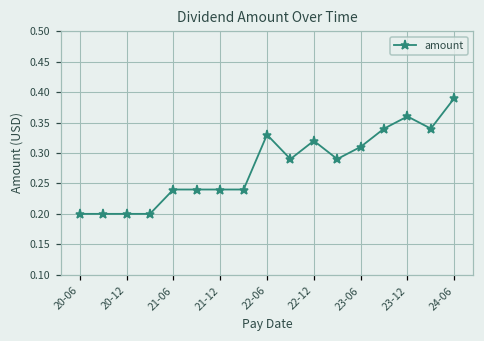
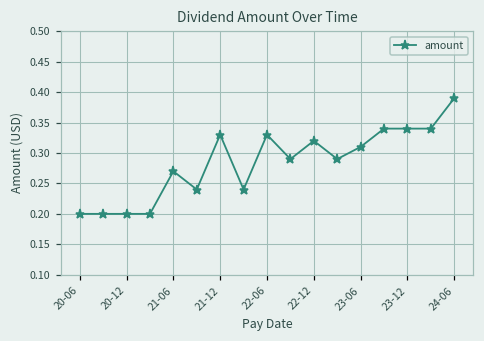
  {
    "20-06": 0.20,
    "20-12": 0.20,
-   "21-06": 0.24,
-   "21-12": 0.24,
+   "21-06": 0.27,
+   "21-12": 0.33,
    "22-06": 0.33,
    "22-12": 0.32,
    "23-06": 0.31,
-   "23-12": 0.36,
+   "23-12": 0.34,
    "24-06": 0.39
  }
